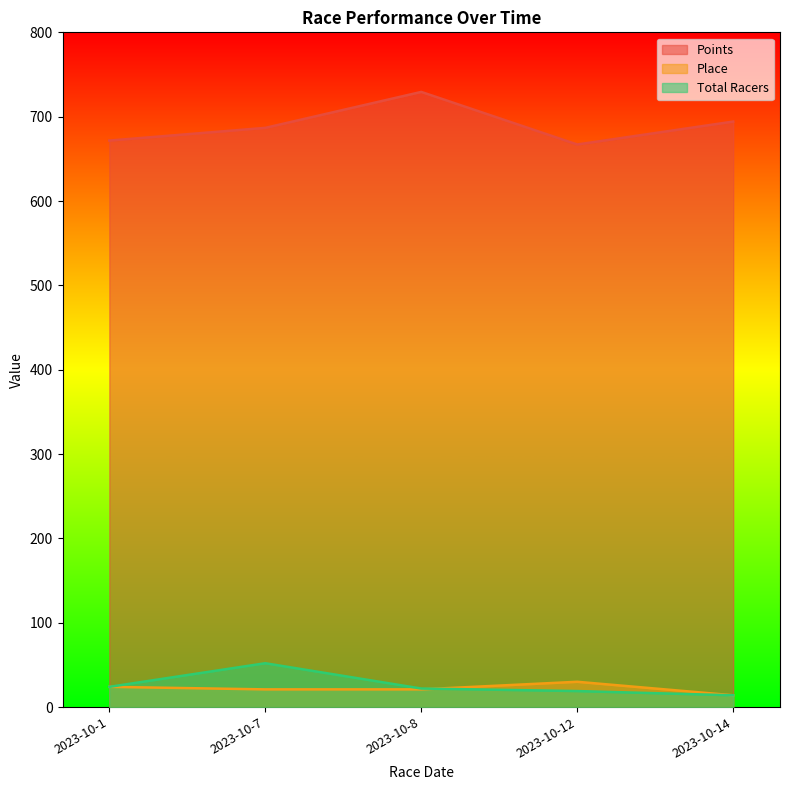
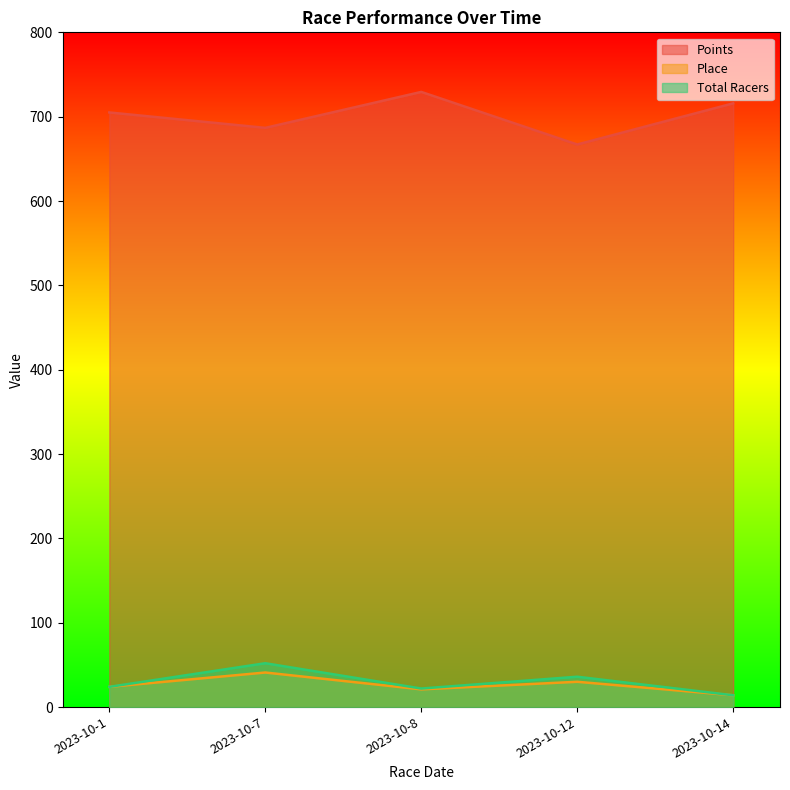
  {
    "Points": {
-     "2023-10-1": 670,
+     "2023-10-1": 710,
      "2023-10-7": 690,
      "2023-10-8": 730,
      "2023-10-12": 670,
-     "2023-10-14": 690
+     "2023-10-14": 720
    },
    "Place": {
-     "2023-10-7": 20,
+     "2023-10-7": 40,
      "2023-10-12": 30
    },
    "Total Racers": {
      "2023-10-7": 50,
-     "2023-10-12": 20
+     "2023-10-12": 40
    }
  }
